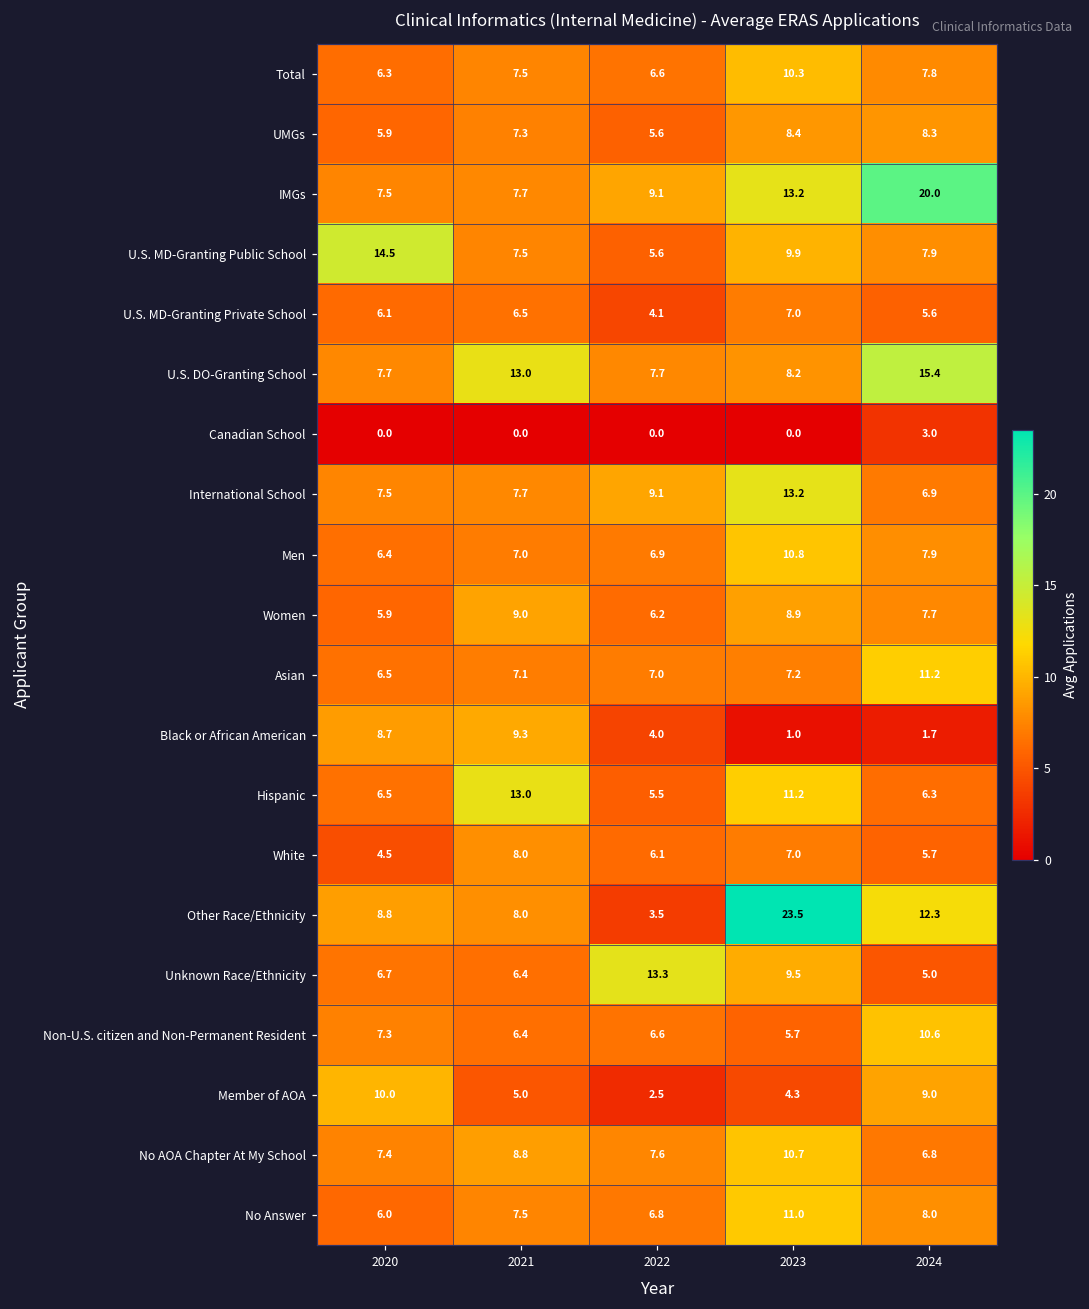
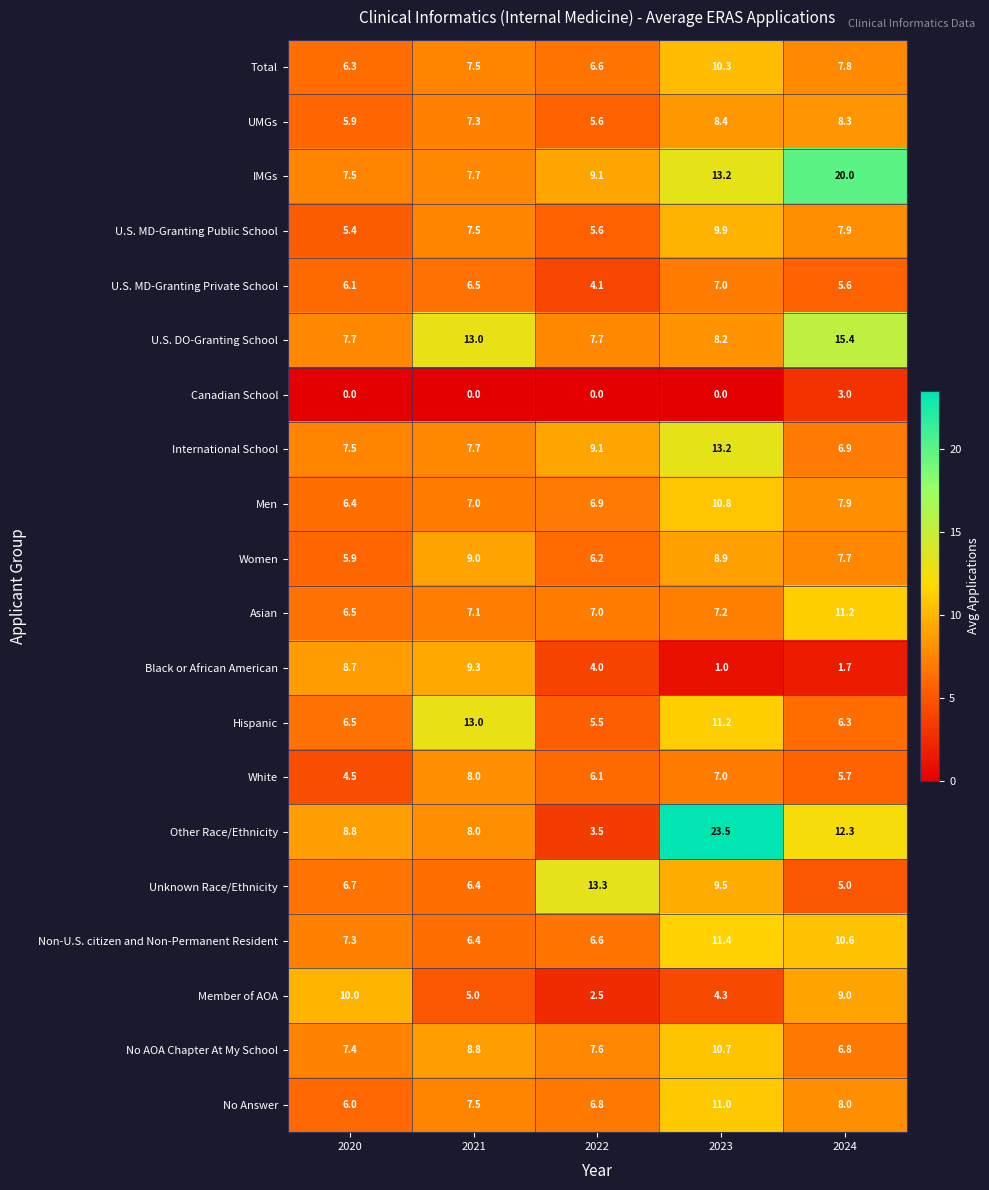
  {
    "Total": {
      "2020": 6.3,
      "2021": 7.5,
      "2022": 6.6,
      "2023": 10.3,
      "2024": 7.8
    },
    "UMGs": {
      "2020": 5.9,
      "2021": 7.3,
      "2022": 5.6,
      "2023": 8.4,
      "2024": 8.3
    },
    "IMGs": {
      "2020": 7.5,
      "2021": 7.7,
      "2022": 9.1,
      "2023": 13.2,
      "2024": 20.0
    },
    "U.S. MD-Granting Public School": {
-     "2020": 14.5,
+     "2020": 5.4,
      "2021": 7.5,
      "2022": 5.6,
      "2023": 9.9,
      "2024": 7.9
    },
    "U.S. MD-Granting Private School": {
      "2020": 6.1,
      "2021": 6.5,
      "2022": 4.1,
      "2023": 7.0,
      "2024": 5.6
    },
    "U.S. DO-Granting School": {
      "2020": 7.7,
      "2021": 13.0,
      "2022": 7.7,
      "2023": 8.2,
      "2024": 15.4
    },
    "Canadian School": {
      "2020": 0.0,
      "2021": 0.0,
      "2022": 0.0,
      "2023": 0.0,
      "2024": 3.0
    },
    "International School": {
      "2020": 7.5,
      "2021": 7.7,
      "2022": 9.1,
      "2023": 13.2,
      "2024": 6.9
    },
    "Men": {
      "2020": 6.4,
      "2021": 7.0,
      "2022": 6.9,
      "2023": 10.8,
      "2024": 7.9
    },
    "Women": {
      "2020": 5.9,
      "2021": 9.0,
      "2022": 6.2,
      "2023": 8.9,
      "2024": 7.7
    },
    "Asian": {
      "2020": 6.5,
      "2021": 7.1,
      "2022": 7.0,
      "2023": 7.2,
      "2024": 11.2
    },
    "Black or African American": {
      "2020": 8.7,
      "2021": 9.3,
      "2022": 4.0,
      "2023": 1.0,
      "2024": 1.7
    },
    "Hispanic": {
      "2020": 6.5,
      "2021": 13.0,
      "2022": 5.5,
      "2023": 11.2,
      "2024": 6.3
    },
    "White": {
      "2020": 4.5,
      "2021": 8.0,
      "2022": 6.1,
      "2023": 7.0,
      "2024": 5.7
    },
    "Other Race/Ethnicity": {
      "2020": 8.8,
      "2021": 8.0,
      "2022": 3.5,
      "2023": 23.5,
      "2024": 12.3
    },
    "Unknown Race/Ethnicity": {
      "2020": 6.7,
      "2021": 6.4,
      "2022": 13.3,
      "2023": 9.5,
      "2024": 5.0
    },
    "Non-U.S. citizen and Non-Permanent Resident": {
      "2020": 7.3,
      "2021": 6.4,
      "2022": 6.6,
-     "2023": 5.7,
+     "2023": 11.4,
      "2024": 10.6
    },
    "Member of AOA": {
      "2020": 10.0,
      "2021": 5.0,
      "2022": 2.5,
      "2023": 4.3,
      "2024": 9.0
    },
    "No AOA Chapter At My School": {
      "2020": 7.4,
      "2021": 8.8,
      "2022": 7.6,
      "2023": 10.7,
      "2024": 6.8
    },
    "No Answer": {
      "2020": 6.0,
      "2021": 7.5,
      "2022": 6.8,
      "2023": 11.0,
      "2024": 8.0
    }
  }
